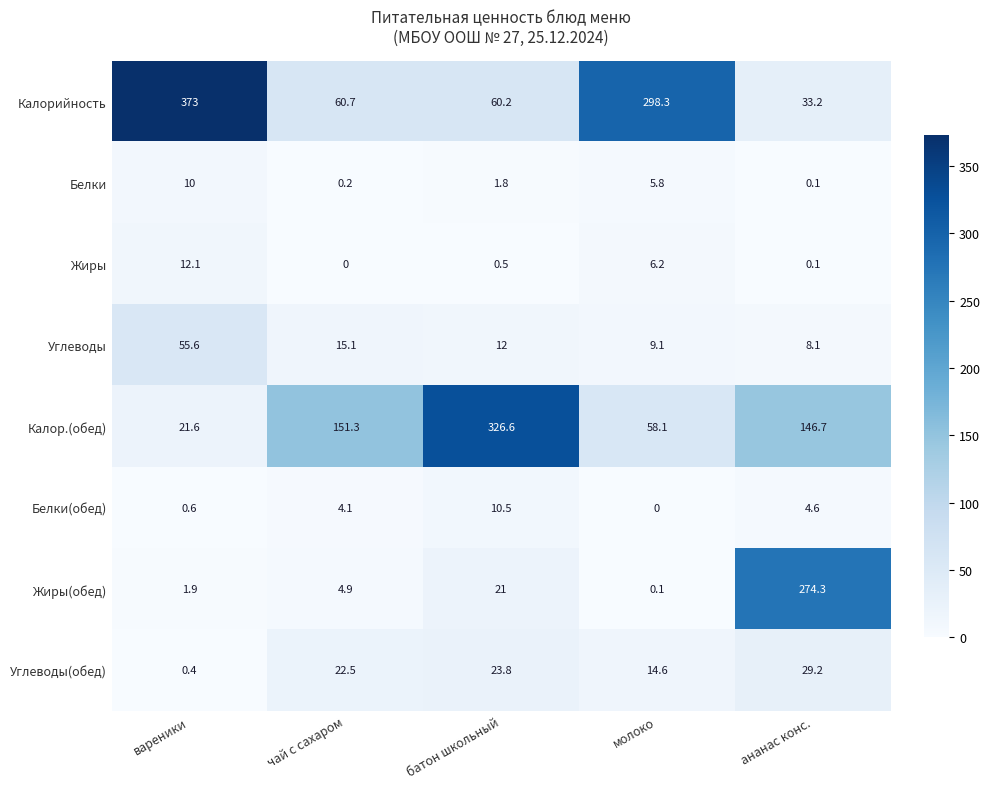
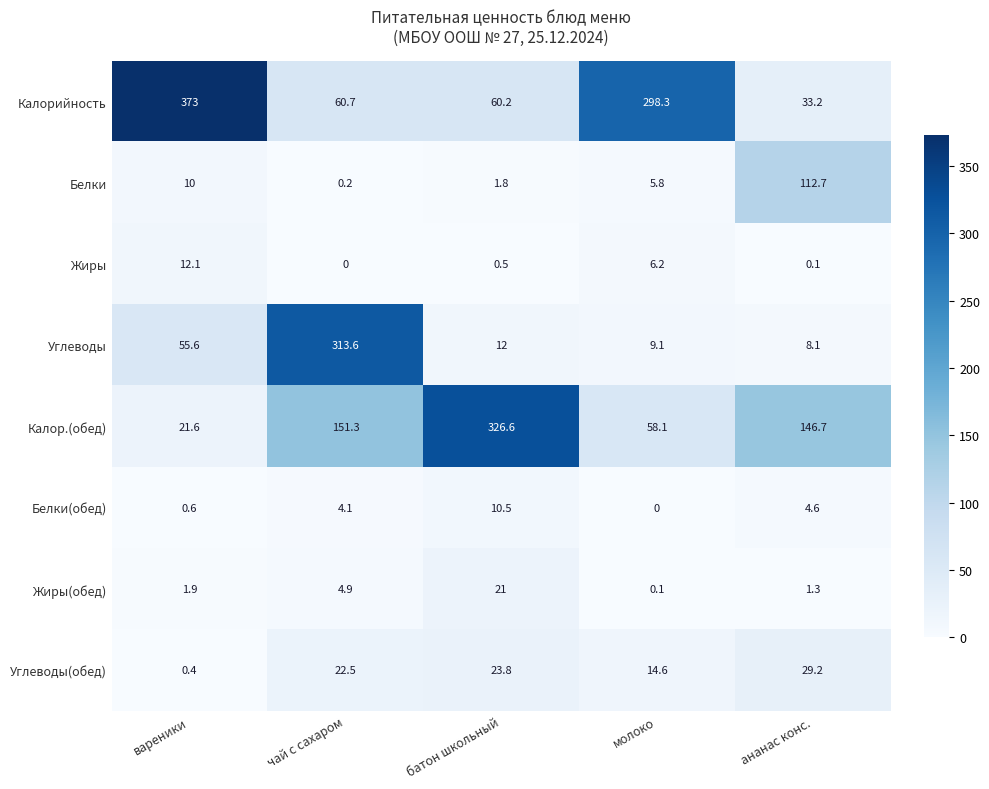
  {
    "Калорийность": {
      "вареники": 373,
      "чай с сахаром": 60.7,
      "батон школьный": 60.2,
      "молоко": 298.3,
      "ананас конс.": 33.2
    },
    "Белки": {
      "вареники": 10,
      "чай с сахаром": 0.2,
      "батон школьный": 1.8,
      "молоко": 5.8,
-     "ананас конс.": 0.1
+     "ананас конс.": 112.7
    },
    "Жиры": {
      "вареники": 12.1,
      "чай с сахаром": 0,
      "батон школьный": 0.5,
      "молоко": 6.2,
      "ананас конс.": 0.1
    },
    "Углеводы": {
      "вареники": 55.6,
-     "чай с сахаром": 15.1,
+     "чай с сахаром": 313.6,
      "батон школьный": 12,
      "молоко": 9.1,
      "ананас конс.": 8.1
    },
    "Калор.(обед)": {
      "вареники": 21.6,
      "чай с сахаром": 151.3,
      "батон школьный": 326.6,
      "молоко": 58.1,
      "ананас конс.": 146.7
    },
    "Белки(обед)": {
      "вареники": 0.6,
      "чай с сахаром": 4.1,
      "батон школьный": 10.5,
      "молоко": 0,
      "ананас конс.": 4.6
    },
    "Жиры(обед)": {
      "вареники": 1.9,
      "чай с сахаром": 4.9,
      "батон школьный": 21,
      "молоко": 0.1,
-     "ананас конс.": 274.3
+     "ананас конс.": 1.3
    },
    "Углеводы(обед)": {
      "вареники": 0.4,
      "чай с сахаром": 22.5,
      "батон школьный": 23.8,
      "молоко": 14.6,
      "ананас конс.": 29.2
    }
  }
